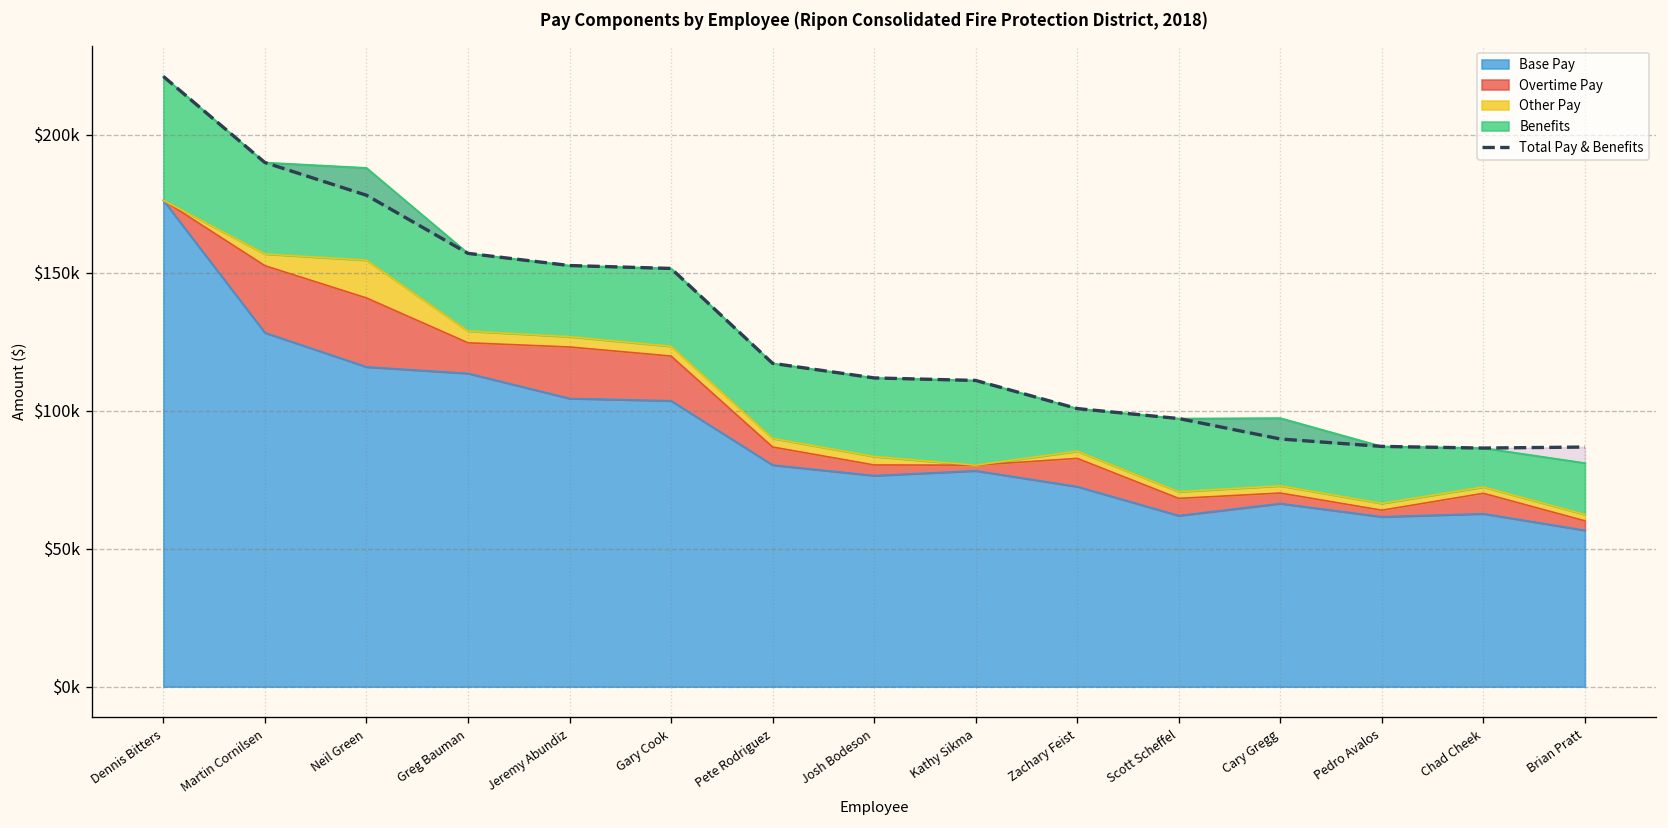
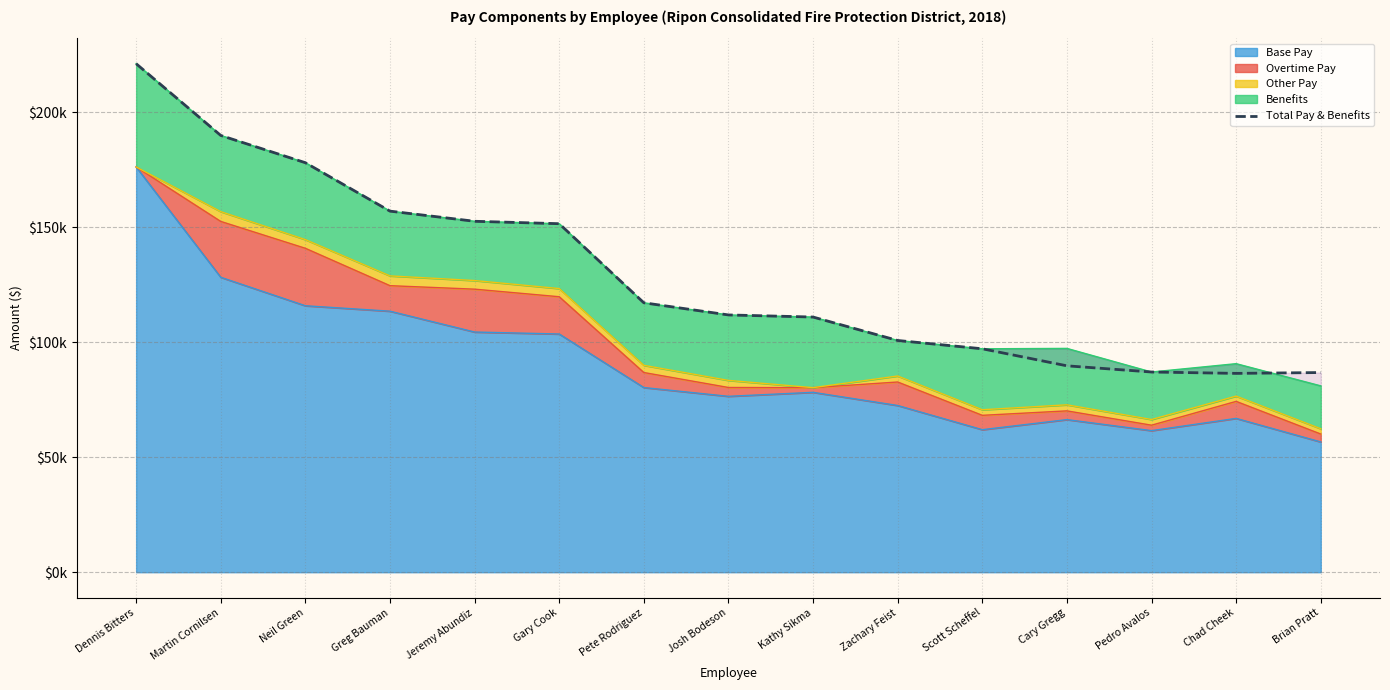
  {
    "Base Pay": {
      "Martin Cornilsen": "$128000",
      "Neil Green": "$116000",
      "Greg Bauman": "$114000",
      "Jeremy Abundiz": "$104000",
      "Gary Cook": "$104000",
      "Pete Rodriguez": "$80000",
      "Josh Bodeson": "$76000",
      "Kathy Sikma": "$78000",
      "Zachary Feist": "$72000",
      "Scott Scheffel": "$62000",
      "Cary Gregg": "$66000",
      "Pedro Avalos": "$62000",
-     "Chad Cheek": "$63000",
+     "Chad Cheek": "$67000",
      "Brian Pratt": "$57000"
    },
    "Overtime Pay": {
      "Martin Cornilsen": "$24000",
      "Neil Green": "$25000",
      "Greg Bauman": "$11000",
      "Jeremy Abundiz": "$19000",
      "Gary Cook": "$16000",
      "Pete Rodriguez": "$7000",
      "Josh Bodeson": "$4000",
      "Zachary Feist": "$10000",
      "Scott Scheffel": "$6000",
      "Cary Gregg": "$4000",
      "Pedro Avalos": "$2000",
      "Chad Cheek": "$7000",
      "Brian Pratt": "$3000"
    },
    "Other Pay": {
      "Martin Cornilsen": "$4000",
-     "Neil Green": "$14000",
+     "Neil Green": "$4000",
      "Greg Bauman": "$4000",
      "Jeremy Abundiz": "$4000",
      "Gary Cook": "$4000",
      "Pete Rodriguez": "$3000",
      "Josh Bodeson": "$3000",
      "Zachary Feist": "$3000",
      "Scott Scheffel": "$2000",
      "Cary Gregg": "$3000",
      "Pedro Avalos": "$2000",
      "Chad Cheek": "$2000",
      "Brian Pratt": "$2000"
    },
    "Benefits": {
      "Brian Pratt": "$19000"
    },
    "Total Pay & Benefits": {
      "Cary Gregg": "$90000"
    }
  }
